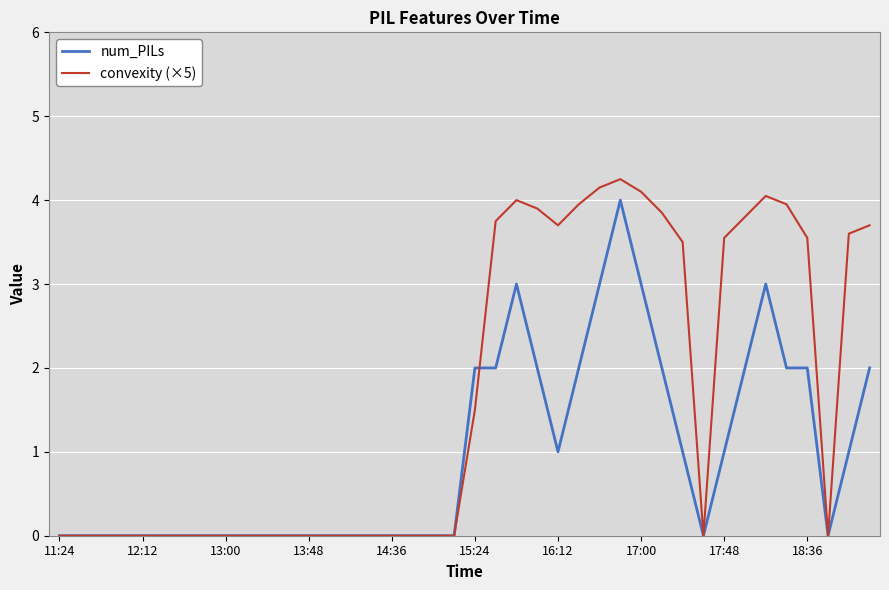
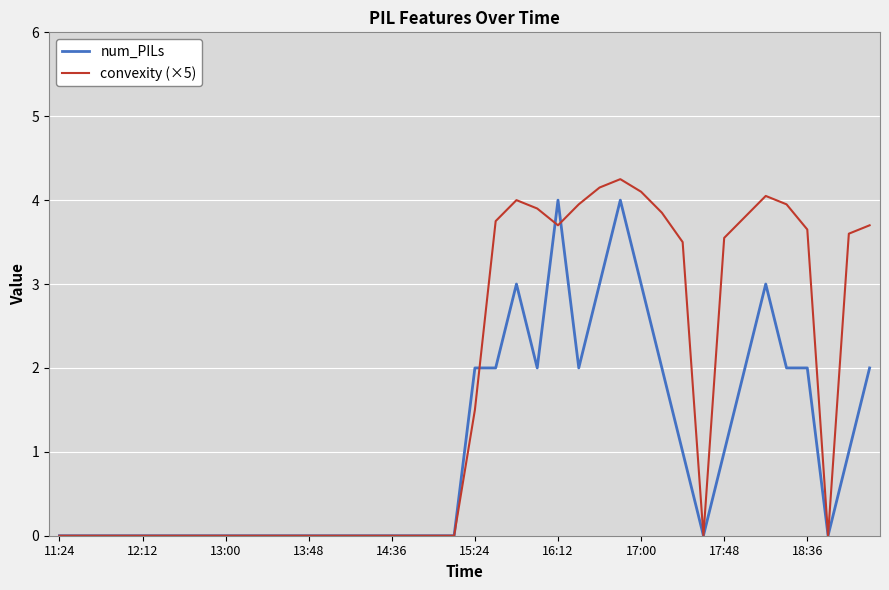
  {
    "num_PILs": {
      "15:24": 2,
-     "16:12": 1,
+     "16:12": 4,
      "17:00": 3,
      "17:48": 1,
      "18:36": 2
    },
    "convexity (×5)": {
      "15:24": 1.5,
      "16:12": 3.7,
      "17:00": 4.1,
      "17:48": 3.6,
-     "18:36": 3.6
+     "18:36": 3.7
    }
  }
